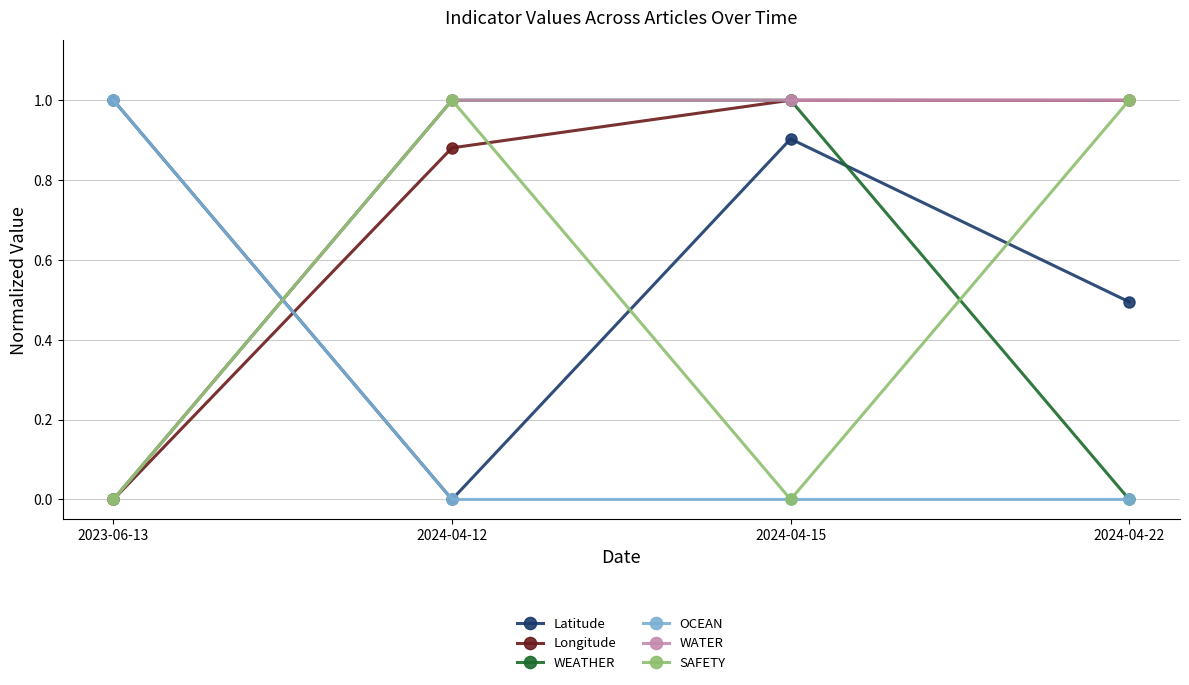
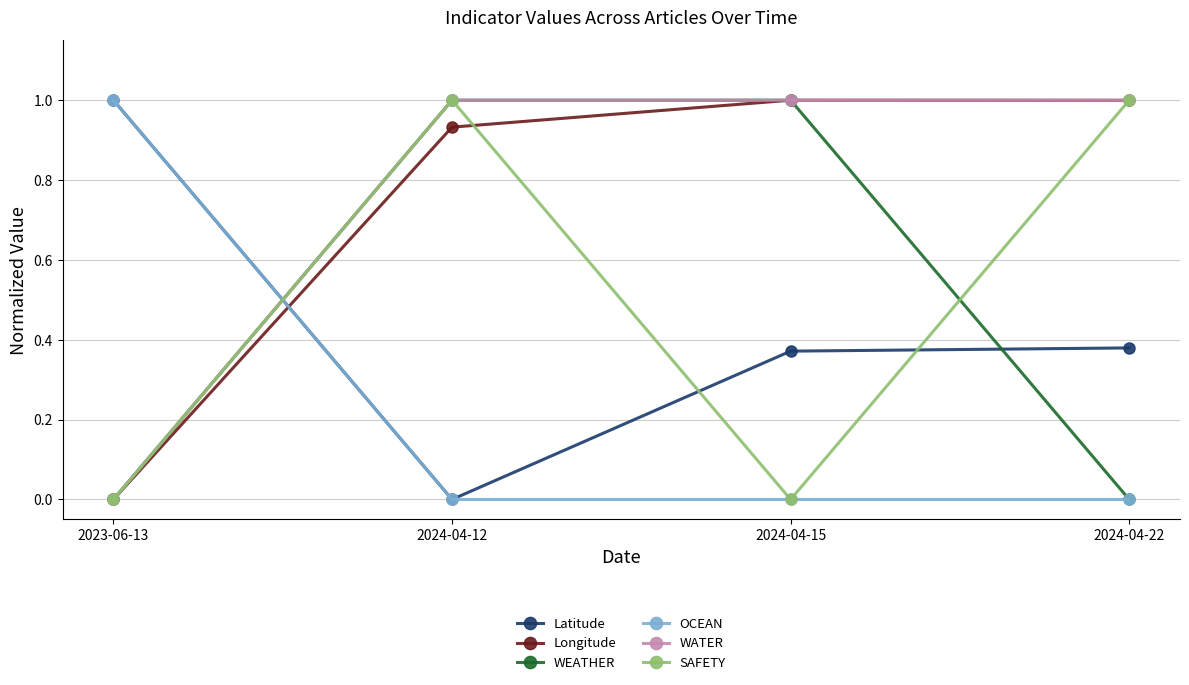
  {
    "Latitude": {
-     "2024-04-15": 0.90,
-     "2024-04-22": 0.49
+     "2024-04-15": 0.37,
+     "2024-04-22": 0.38
    },
    "Longitude": {
-     "2024-04-12": 0.88
+     "2024-04-12": 0.93
    }
  }
